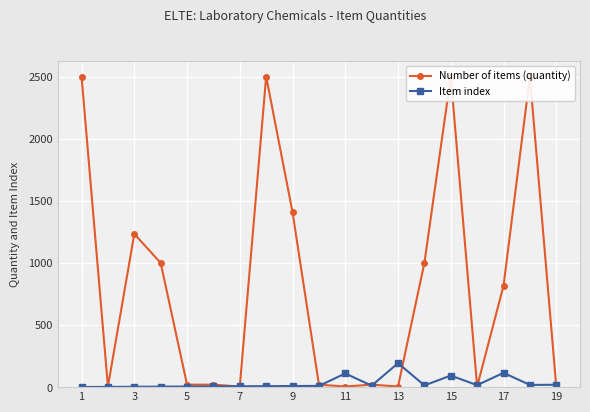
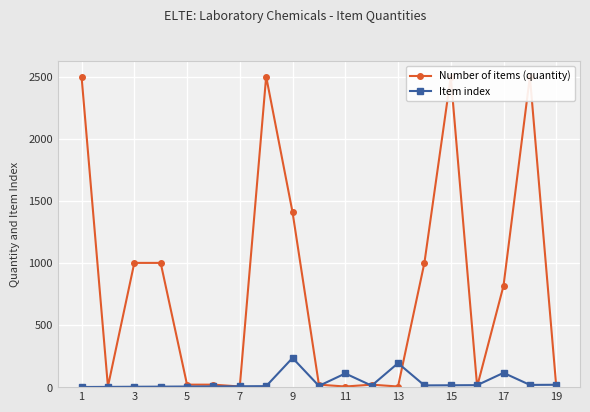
  {
    "Number of items (quantity)": {
      "1": 2500,
-     "3": 1230,
+     "3": 1000,
      "9": 1410,
      "11": 10,
      "13": 10,
      "17": 820
    },
    "Item index": {
      "1": 0,
      "3": 0,
-     "9": 10,
+     "9": 240,
      "11": 110,
      "13": 190,
-     "15": 90,
+     "15": 20,
      "17": 120
    }
  }
